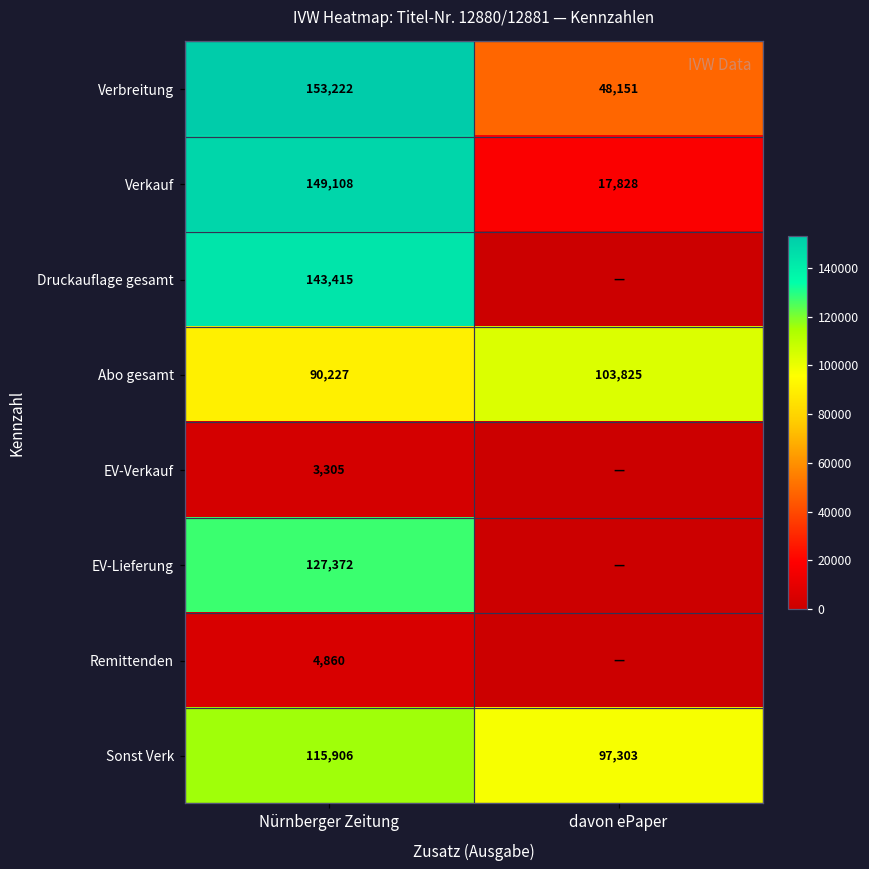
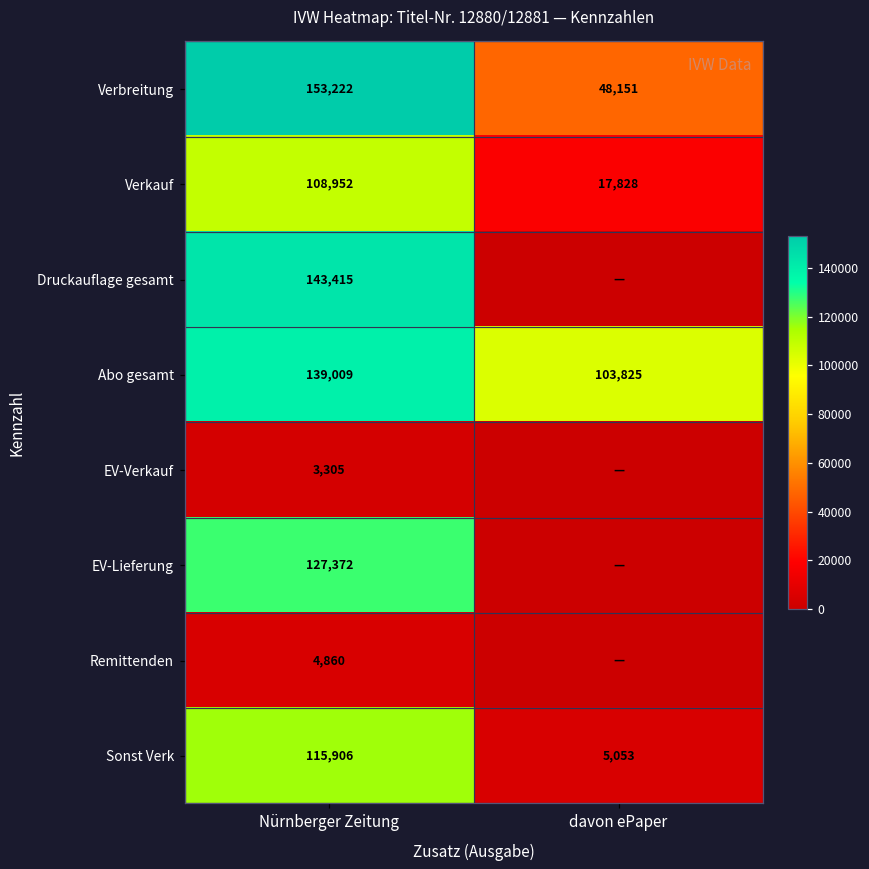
  {
    "Verbreitung": {
      "Nürnberger Zeitung": "153,222"
    },
    "Verkauf": {
-     "Nürnberger Zeitung": "149,108",
+     "Nürnberger Zeitung": "108,952",
      "davon ePaper": "17,828"
    },
    "Druckauflage gesamt": {
      "Nürnberger Zeitung": "143,415"
    },
    "Abo gesamt": {
-     "Nürnberger Zeitung": "90,227",
+     "Nürnberger Zeitung": "139,009",
      "davon ePaper": "103,825"
    },
    "EV-Verkauf": {
      "Nürnberger Zeitung": "3,305"
    },
    "EV-Lieferung": {
      "Nürnberger Zeitung": "127,372"
    },
    "Remittenden": {
      "Nürnberger Zeitung": "4,860"
    },
    "Sonst Verk": {
      "Nürnberger Zeitung": "115,906",
-     "davon ePaper": "97,303"
+     "davon ePaper": "5,053"
    }
  }
